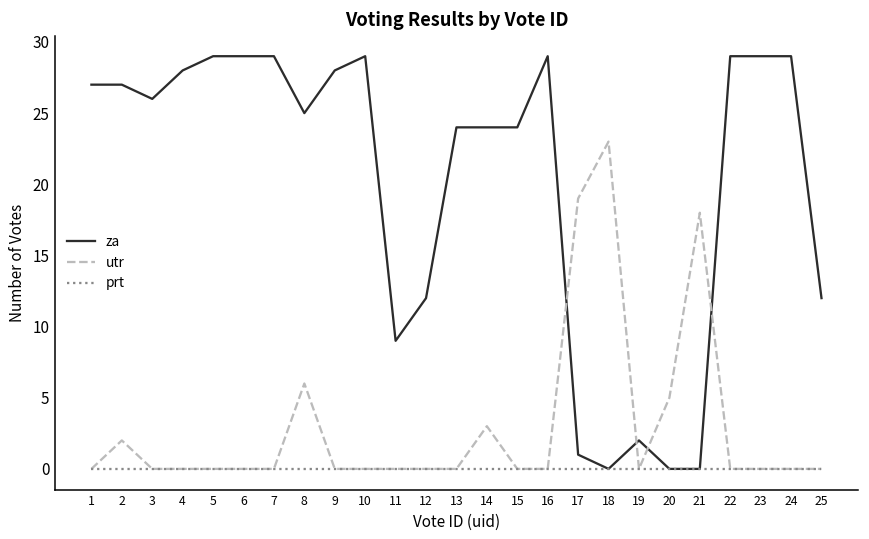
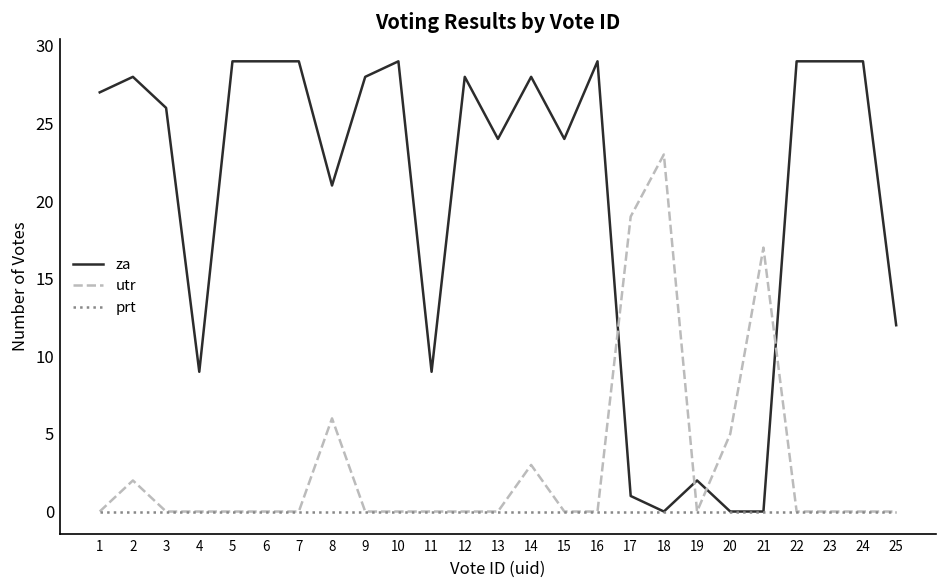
  {
    "za": {
      "1": 27,
-     "2": 27,
+     "2": 28,
      "3": 26,
-     "4": 28,
+     "4": 9,
      "5": 29,
      "6": 29,
      "7": 29,
-     "8": 25,
+     "8": 21,
      "9": 28,
      "10": 29,
      "11": 9,
-     "12": 12,
+     "12": 28,
      "13": 24,
-     "14": 24,
+     "14": 28,
      "15": 24,
      "16": 29,
      "17": 1,
      "19": 2,
      "22": 29,
      "23": 29,
      "24": 29,
      "25": 12
    },
    "utr": {
      "2": 2,
      "8": 6,
      "14": 3,
      "17": 19,
      "18": 23,
      "20": 5,
-     "21": 18
+     "21": 17
    },
    "prt": {
      "2": 0,
      "8": 0,
      "14": 0,
      "17": 0
    }
  }
